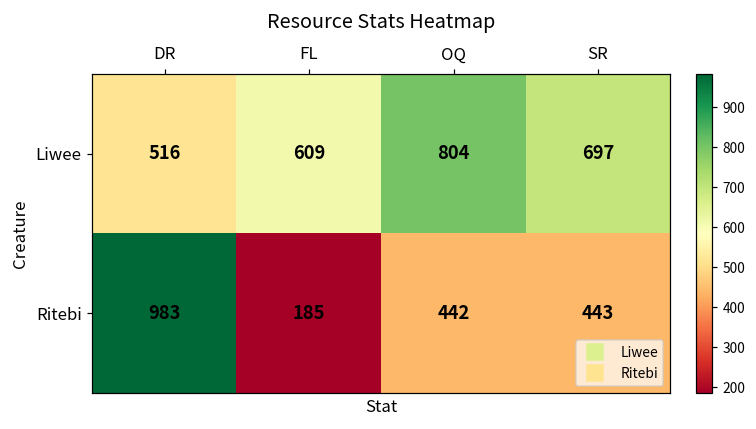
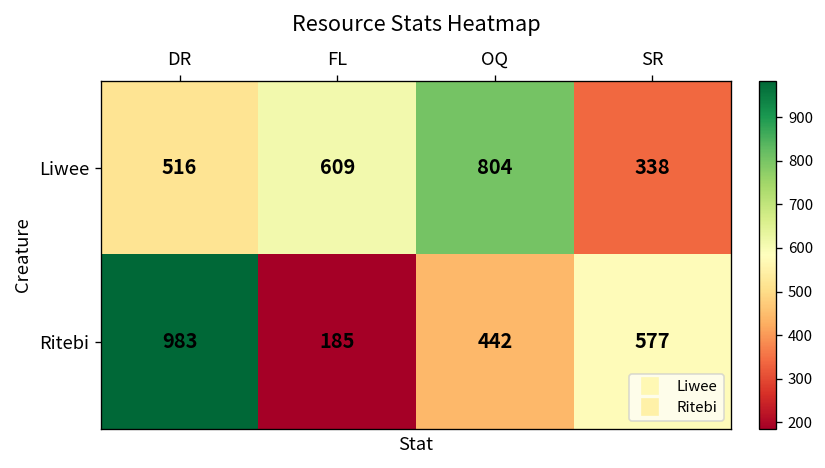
  {
    "Liwee": {
      "DR": 516,
      "FL": 609,
      "OQ": 804,
-     "SR": 697
+     "SR": 338
    },
    "Ritebi": {
      "DR": 983,
      "FL": 185,
      "OQ": 442,
-     "SR": 443
+     "SR": 577
    }
  }
